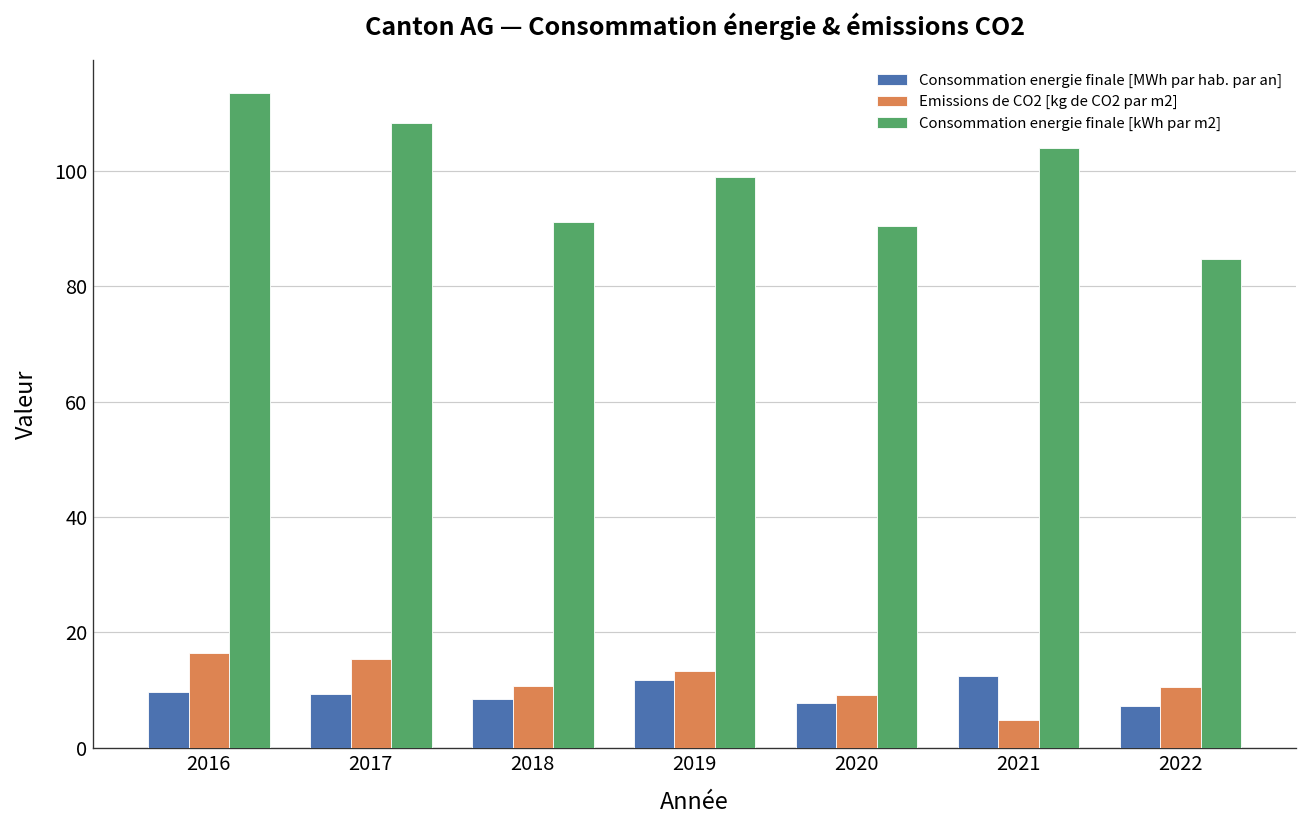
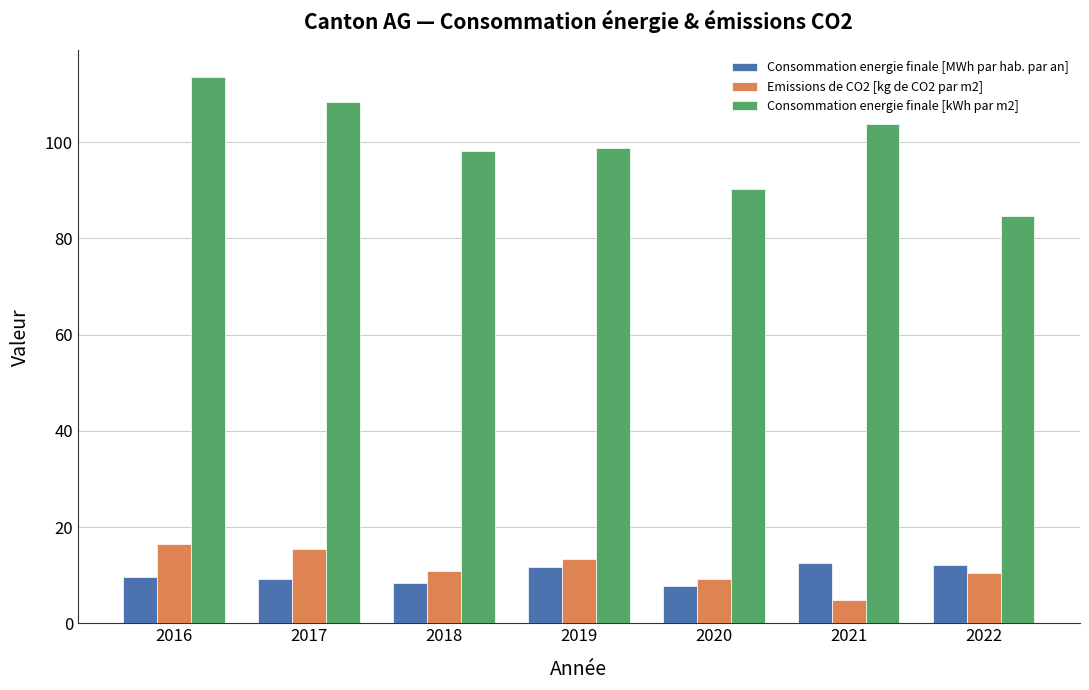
  {
    "Consommation energie finale [MWh par hab. par an]": {
      "2016": 10,
      "2017": 9,
      "2018": 8,
      "2019": 12,
      "2020": 8,
      "2021": 13,
-     "2022": 7
+     "2022": 12
    },
    "Emissions de CO2 [kg de CO2 par m2]": {
      "2016": 17,
      "2017": 15,
      "2018": 11,
      "2019": 13,
      "2020": 9,
      "2021": 5,
      "2022": 11
    },
    "Consommation energie finale [kWh par m2]": {
      "2016": 113,
      "2017": 108,
-     "2018": 91,
+     "2018": 98,
      "2019": 99,
      "2020": 90,
      "2021": 104,
      "2022": 85
    }
  }
